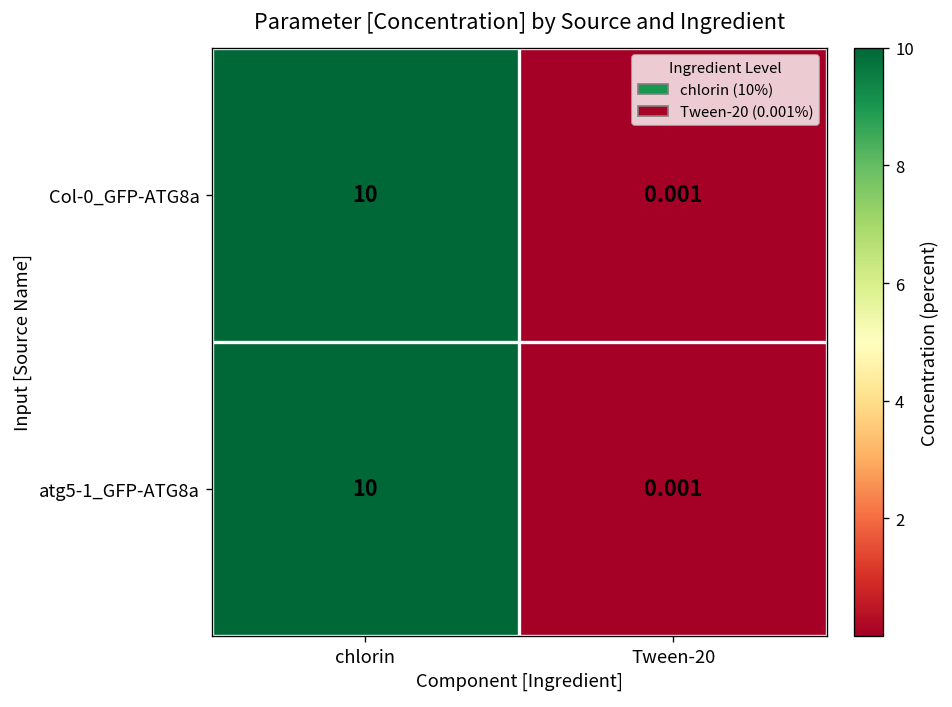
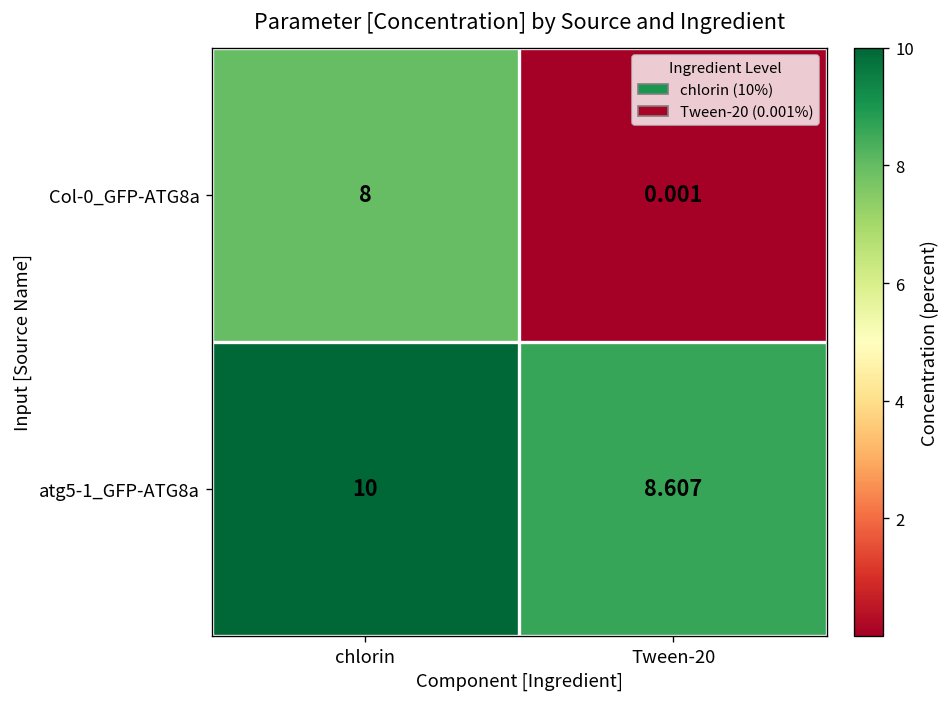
  {
    "Col-0_GFP-ATG8a": {
-     "chlorin": 10,
+     "chlorin": 8,
      "Tween-20": 0.001
    },
    "atg5-1_GFP-ATG8a": {
      "chlorin": 10,
-     "Tween-20": 0.001
+     "Tween-20": 8.607
    }
  }
